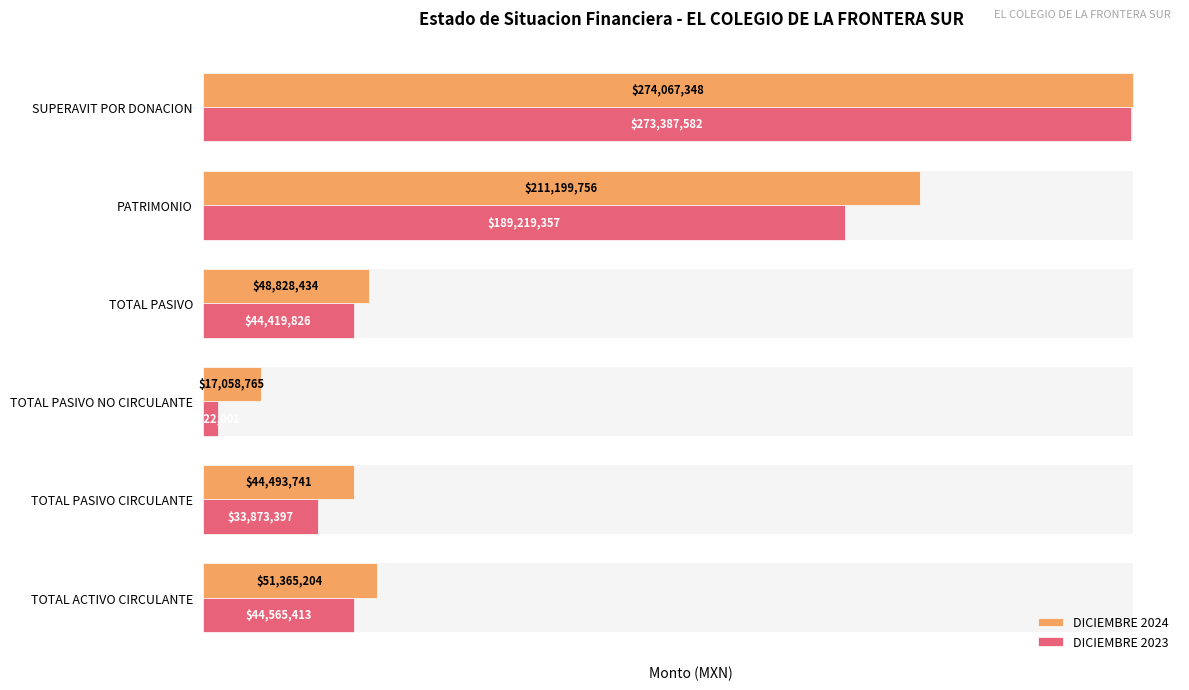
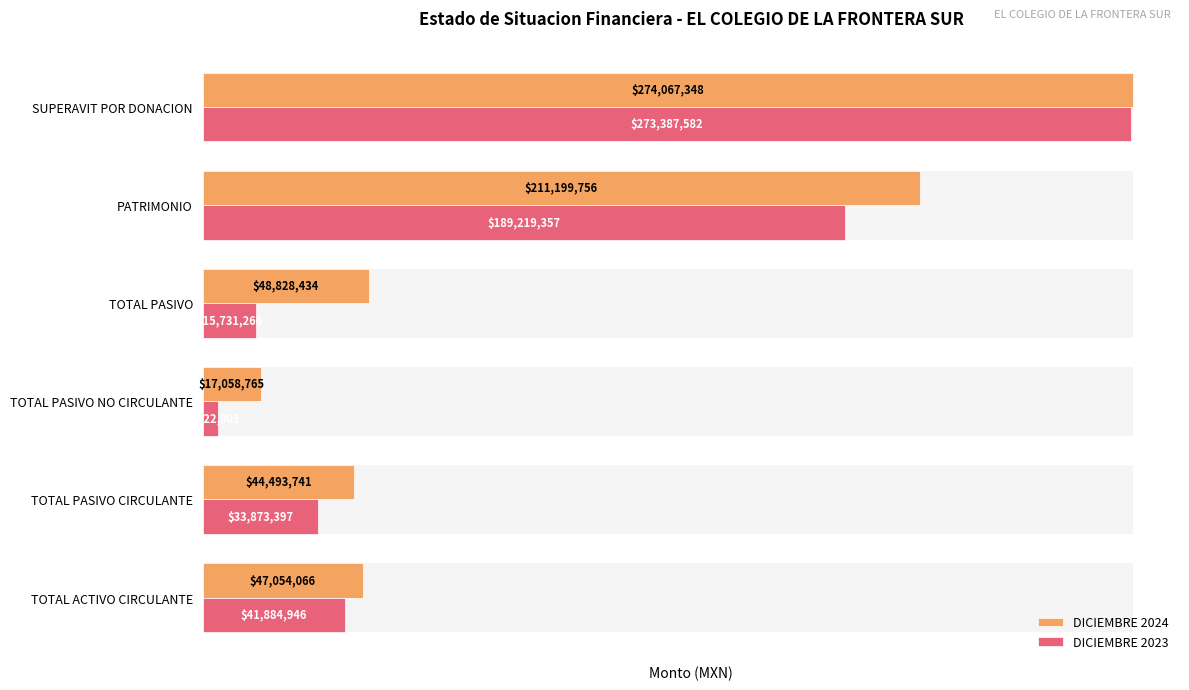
  {
    "DICIEMBRE 2024": {
      "SUPERAVIT POR DONACION": "$274,067,348",
-     "TOTAL ACTIVO CIRCULANTE": "$51,365,204"
+     "TOTAL ACTIVO CIRCULANTE": "$47,054,066"
    },
    "DICIEMBRE 2023": {
-     "TOTAL PASIVO": "$44,419,826",
-     "TOTAL ACTIVO CIRCULANTE": "$44,565,413"
+     "TOTAL PASIVO": "$15,731,266",
+     "TOTAL ACTIVO CIRCULANTE": "$41,884,946"
    }
  }
